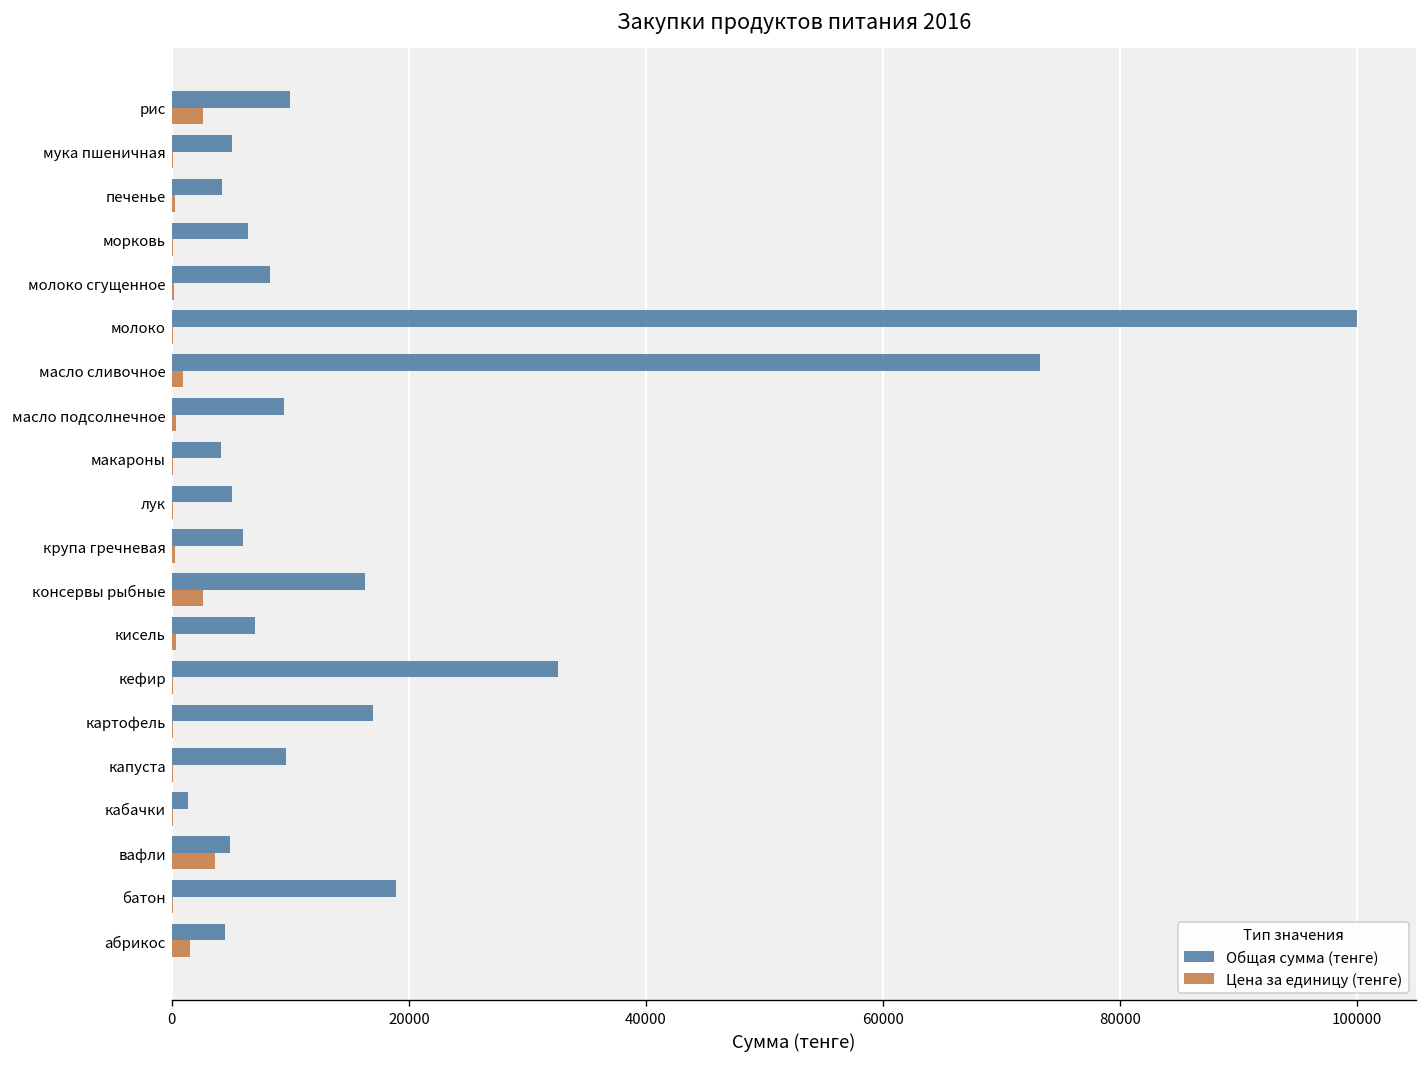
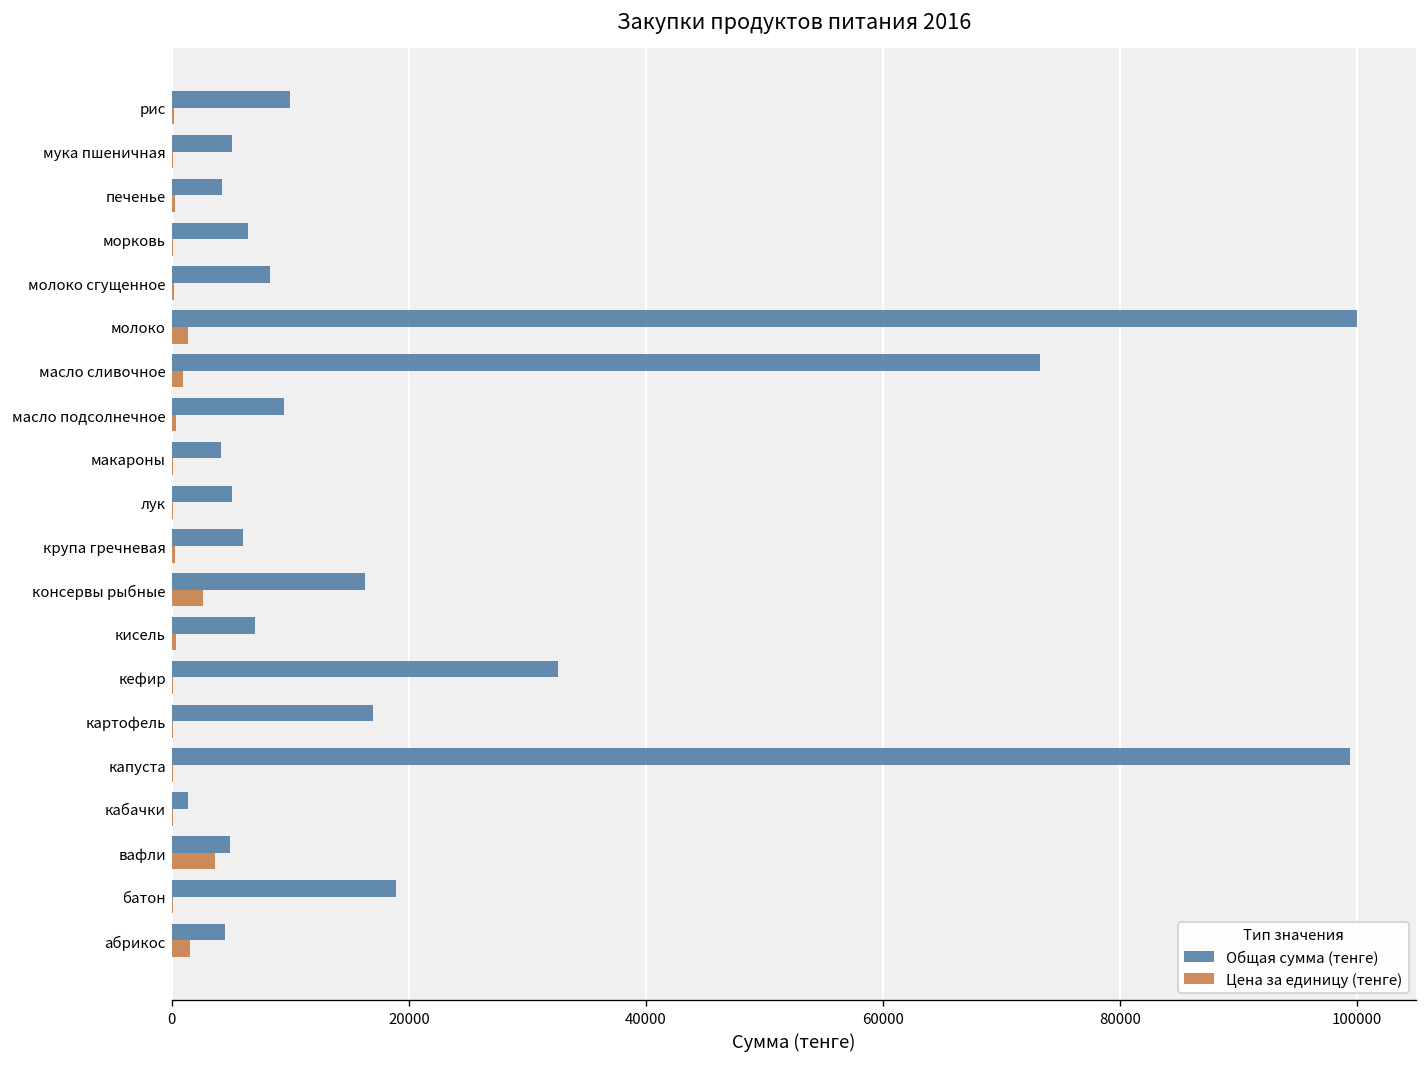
  {
    "Общая сумма (тенге)": {
      "рис": 10000,
      "мука пшеничная": 5000,
      "печенье": 4000,
      "морковь": 6000,
      "молоко сгущенное": 8000,
      "молоко": 100000,
      "масло сливочное": 73000,
      "масло подсолнечное": 10000,
      "макароны": 4000,
      "лук": 5000,
      "крупа гречневая": 6000,
      "консервы рыбные": 16000,
      "кисель": 7000,
      "кефир": 33000,
      "картофель": 17000,
-     "капуста": 10000,
+     "капуста": 99000,
      "кабачки": 1000,
      "вафли": 5000,
      "батон": 19000,
      "абрикос": 5000
    },
    "Цена за единицу (тенге)": {
-     "рис": 3000,
+     "рис": 0,
      "печенье": 0,
-     "молоко": 0,
+     "молоко": 1000,
      "масло сливочное": 1000,
      "масло подсолнечное": 0,
      "консервы рыбные": 3000,
      "кисель": 0,
      "вафли": 4000,
      "абрикос": 2000
    }
  }
